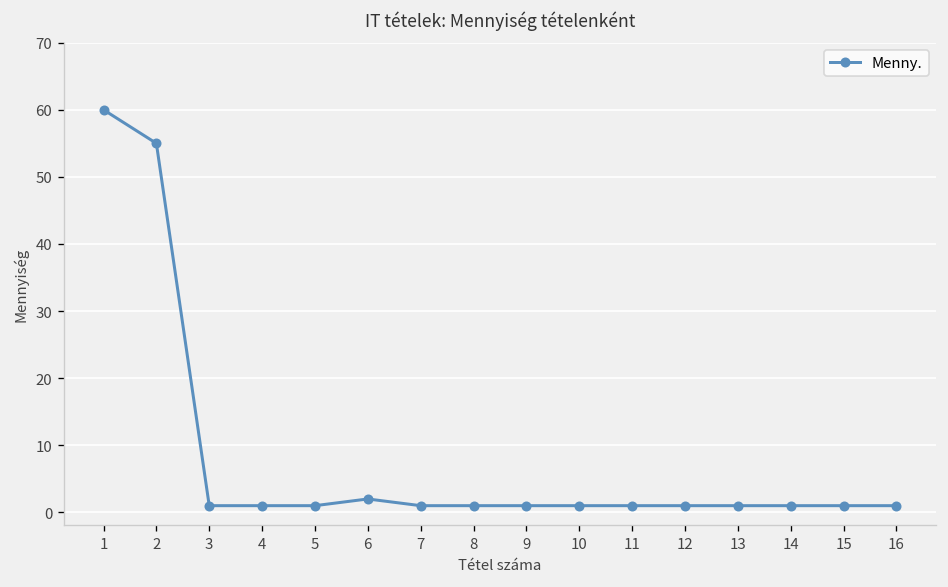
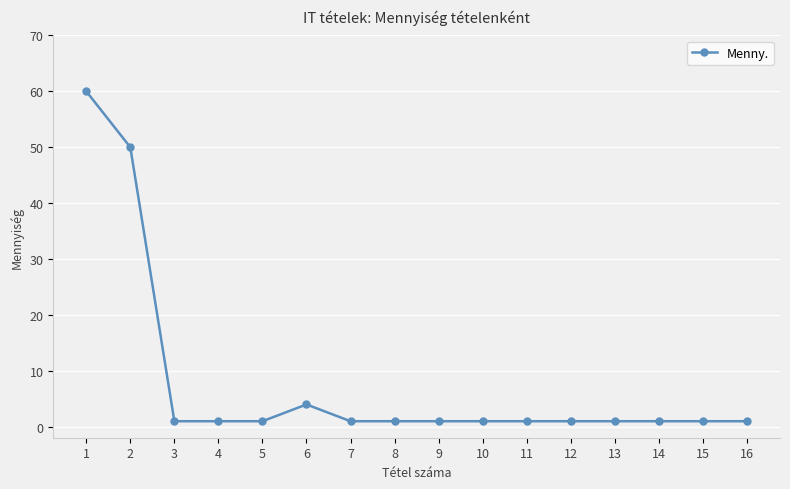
  {
    "1": 60,
-   "2": 55,
+   "2": 50,
    "3": 1,
    "4": 1,
    "5": 1,
-   "6": 2,
+   "6": 4,
    "7": 1,
    "8": 1,
    "9": 1,
    "10": 1,
    "11": 1,
    "12": 1,
    "13": 1,
    "14": 1,
    "15": 1,
    "16": 1
  }
